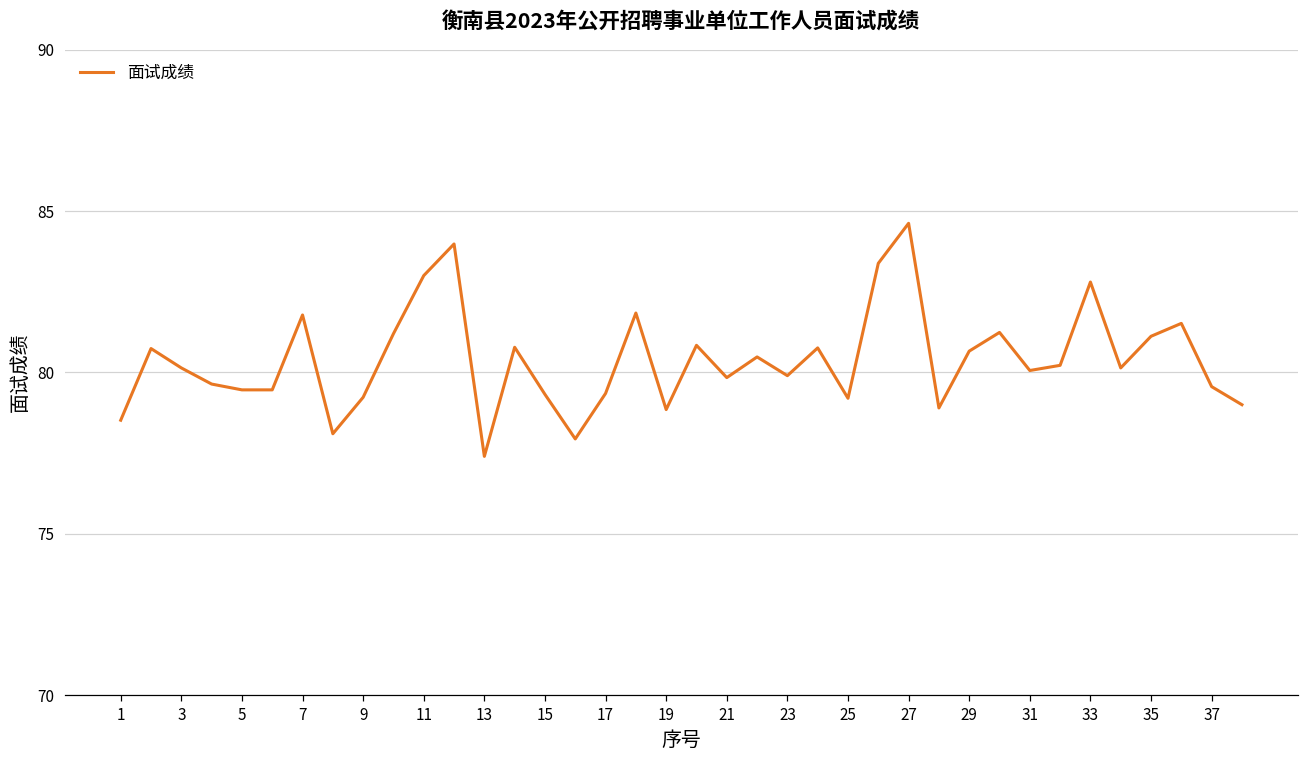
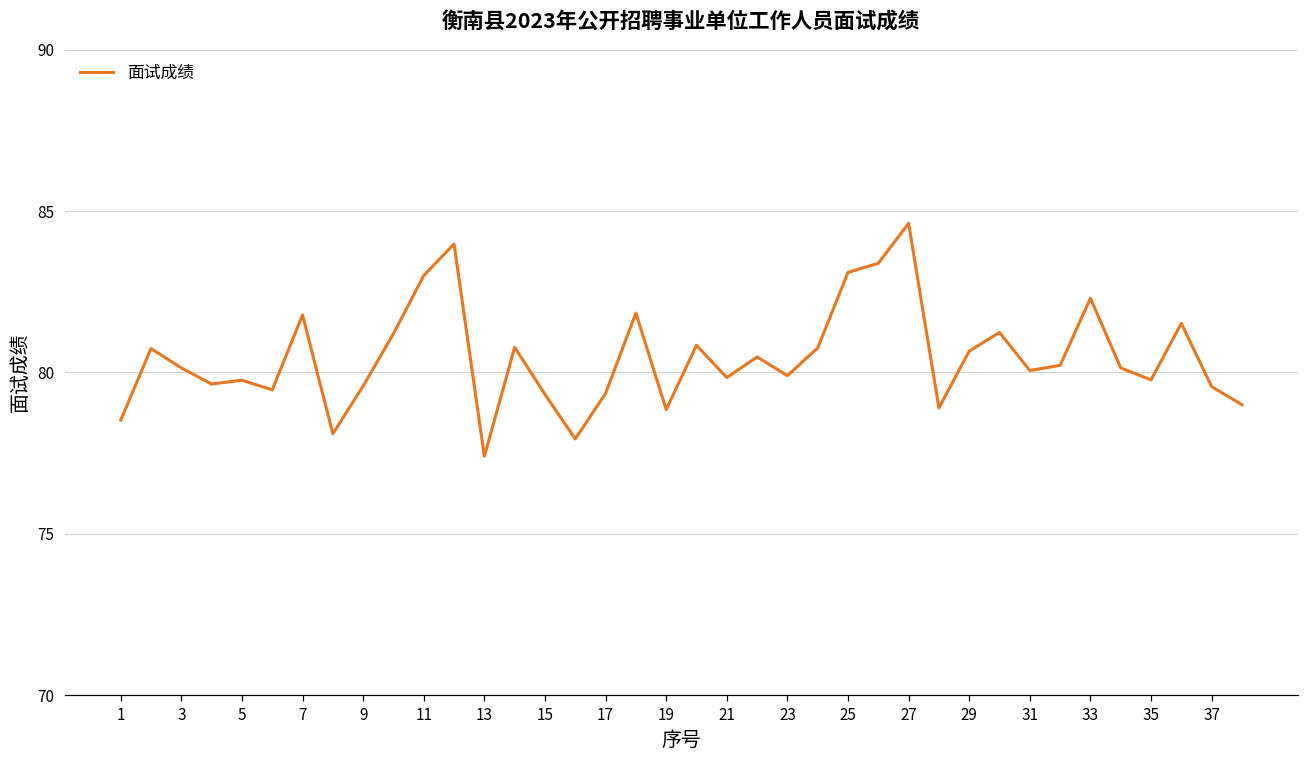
  {
    "1": 78.5,
    "3": 80.1,
-   "5": 79.5,
+   "5": 79.8,
    "7": 81.8,
-   "9": 79.2,
+   "9": 79.6,
    "11": 83.0,
    "13": 77.4,
    "15": 79.3,
    "17": 79.4,
    "19": 78.9,
    "21": 79.8,
    "23": 79.9,
-   "25": 79.2,
+   "25": 83.1,
    "27": 84.6,
    "29": 80.7,
    "31": 80.1,
-   "33": 82.8,
-   "35": 81.1,
+   "33": 82.3,
+   "35": 79.8,
    "37": 79.6
  }
